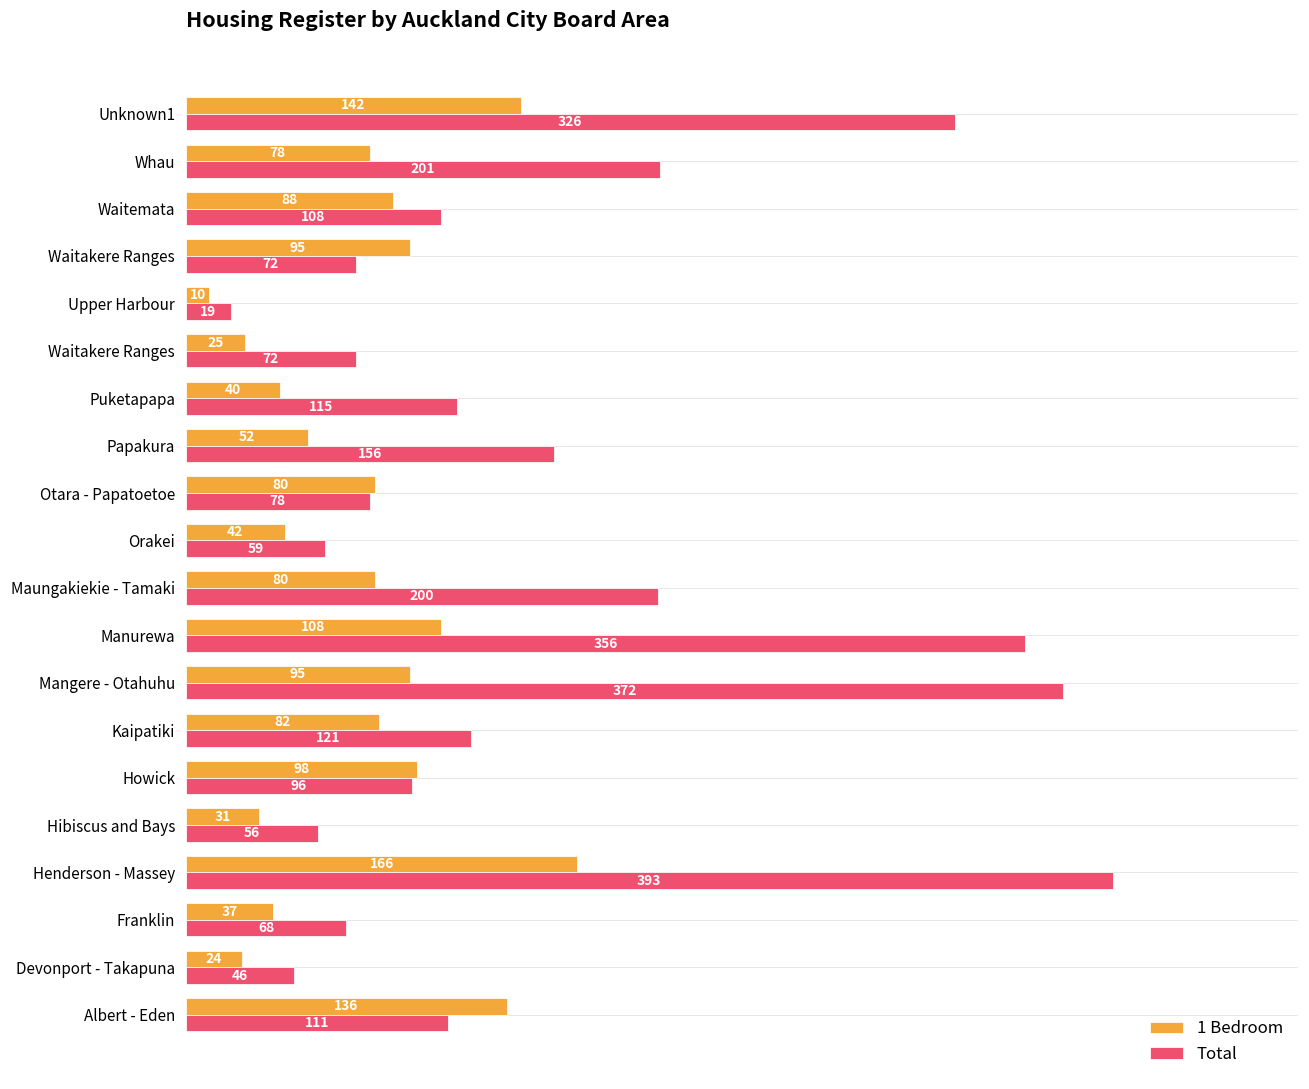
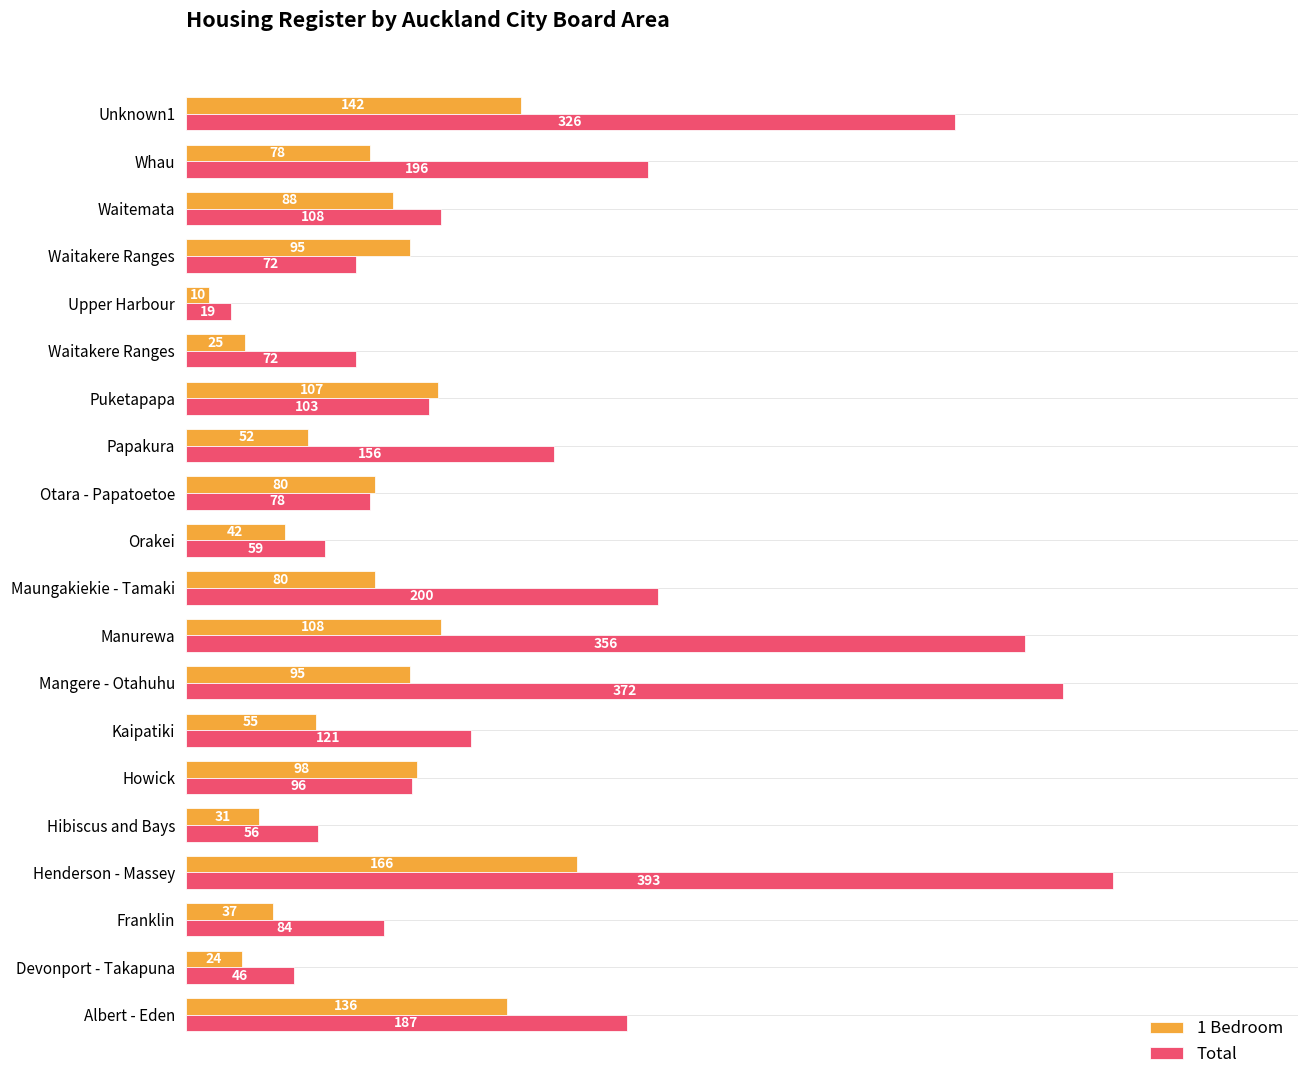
  {
    "1 Bedroom": {
-     "Puketapapa": 40,
-     "Kaipatiki": 82
+     "Puketapapa": 107,
+     "Kaipatiki": 55
    },
    "Total": {
-     "Whau": 201,
-     "Puketapapa": 115,
-     "Franklin": 68,
-     "Albert - Eden": 111
+     "Whau": 196,
+     "Puketapapa": 103,
+     "Franklin": 84,
+     "Albert - Eden": 187
    }
  }
